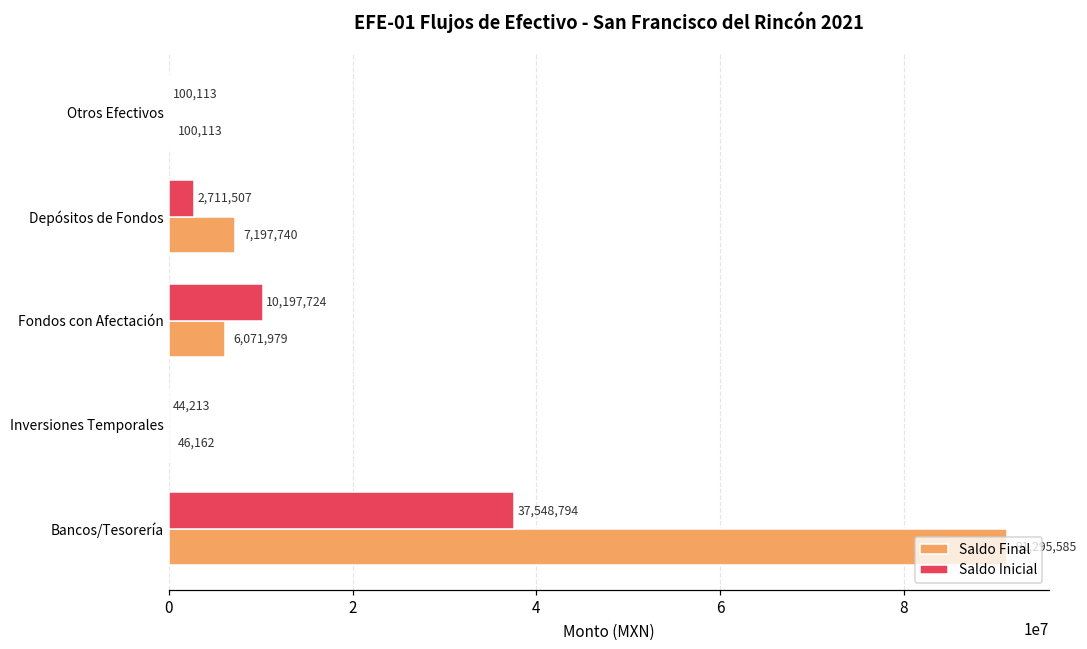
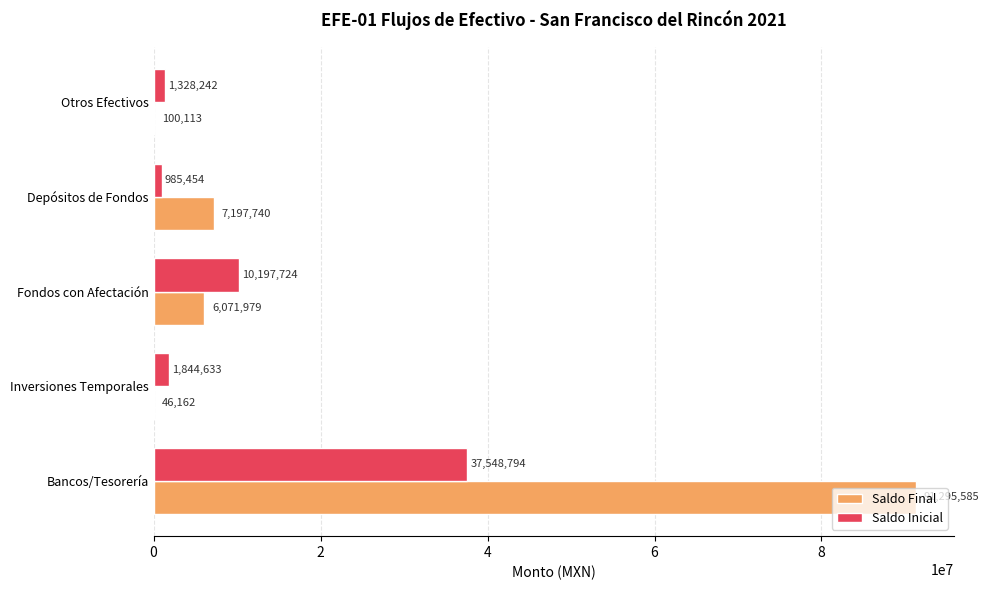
  {
    "Saldo Final": {
      "Otros Efectivos": "100,113",
      "Depósitos de Fondos": "7,197,740",
      "Fondos con Afectación": "6,071,979",
      "Inversiones Temporales": "46,162"
    },
    "Saldo Inicial": {
-     "Otros Efectivos": "100,113",
-     "Depósitos de Fondos": "2,711,507",
+     "Otros Efectivos": "1,328,242",
+     "Depósitos de Fondos": "985,454",
      "Fondos con Afectación": "10,197,724",
-     "Inversiones Temporales": "44,213",
+     "Inversiones Temporales": "1,844,633",
      "Bancos/Tesorería": "37,548,794"
    }
  }
